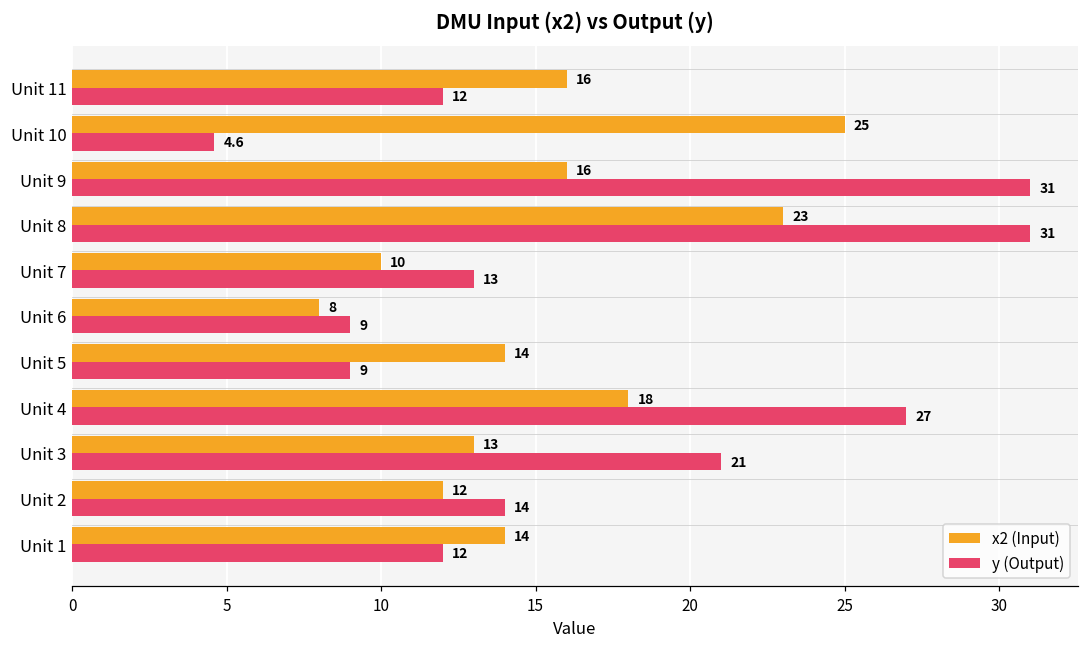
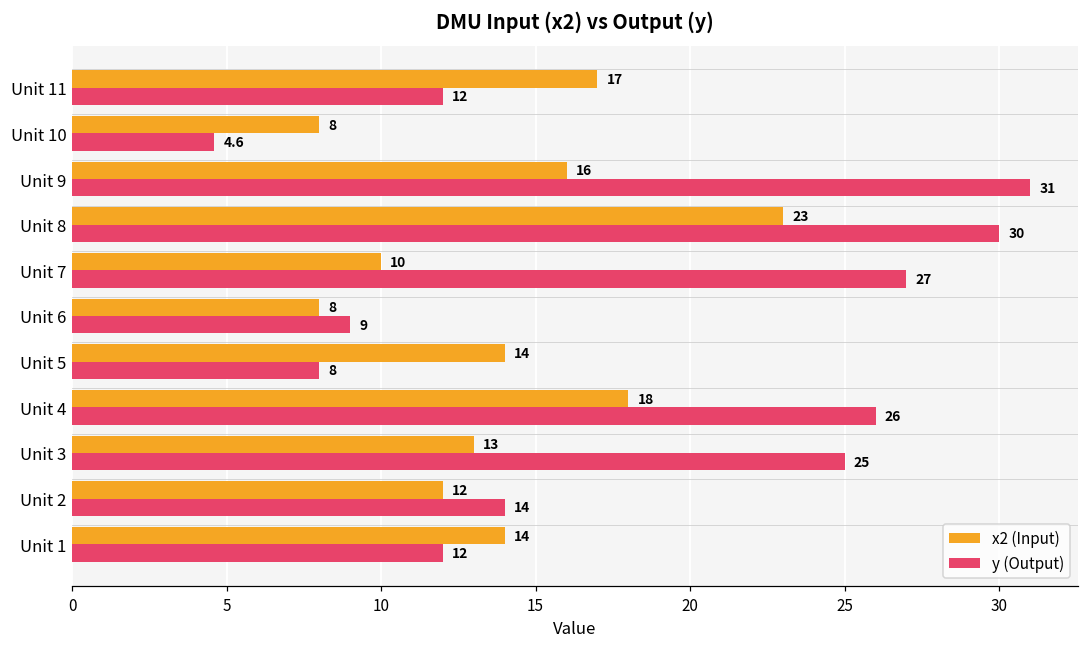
  {
    "x2 (Input)": {
-     "Unit 11": 16,
-     "Unit 10": 25,
+     "Unit 11": 17,
+     "Unit 10": 8,
      "Unit 9": 16,
      "Unit 8": 23,
      "Unit 7": 10,
      "Unit 6": 8,
      "Unit 5": 14,
      "Unit 4": 18,
      "Unit 3": 13,
      "Unit 2": 12,
      "Unit 1": 14
    },
    "y (Output)": {
      "Unit 11": 12,
      "Unit 10": 4.6,
      "Unit 9": 31,
-     "Unit 8": 31,
-     "Unit 7": 13,
+     "Unit 8": 30,
+     "Unit 7": 27,
      "Unit 6": 9,
-     "Unit 5": 9,
-     "Unit 4": 27,
-     "Unit 3": 21,
+     "Unit 5": 8,
+     "Unit 4": 26,
+     "Unit 3": 25,
      "Unit 2": 14,
      "Unit 1": 12
    }
  }
